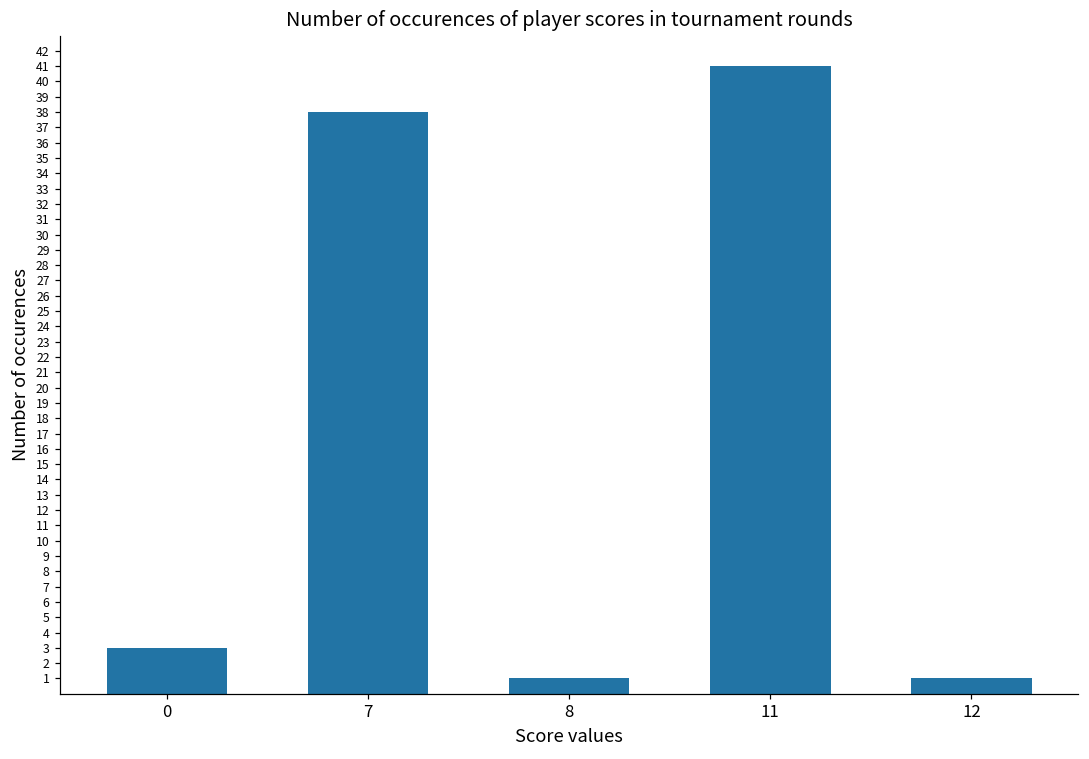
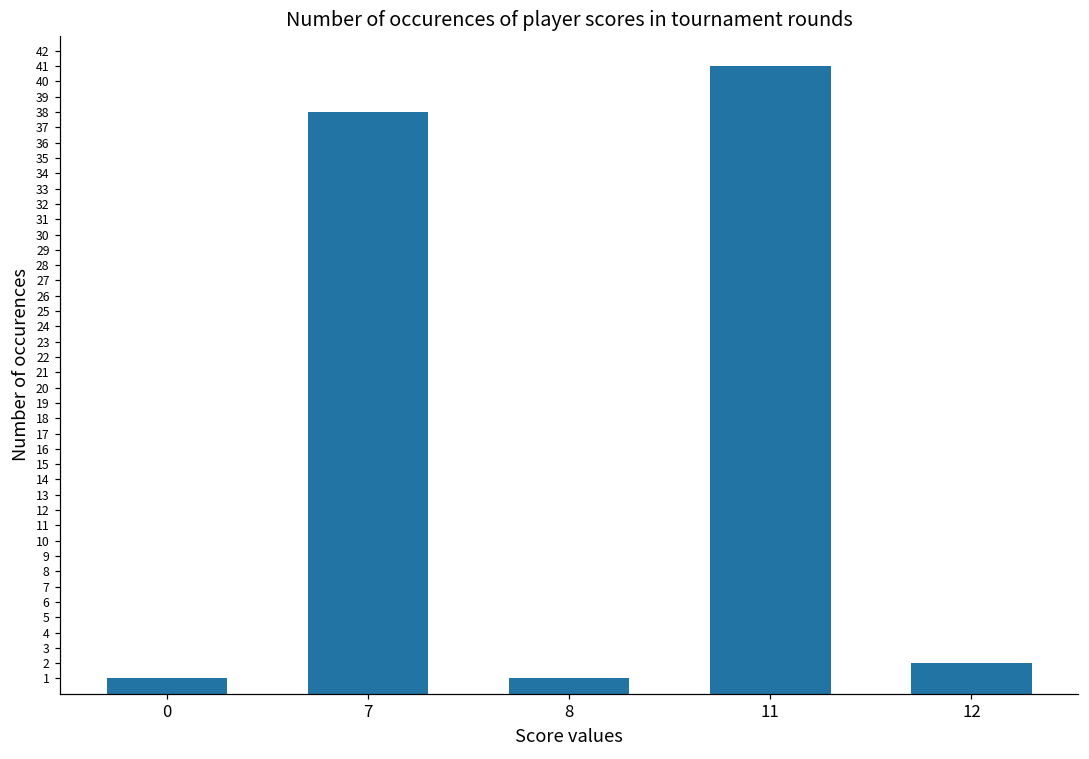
  {
-   "0": 3,
+   "0": 1,
    "7": 38,
    "8": 1,
    "11": 41,
-   "12": 1
+   "12": 2
  }
